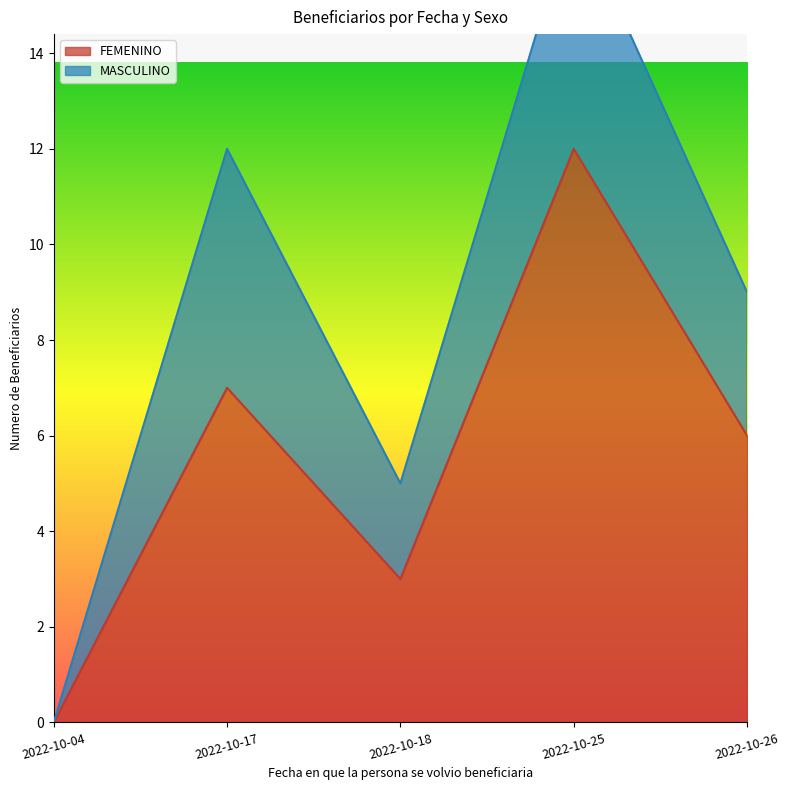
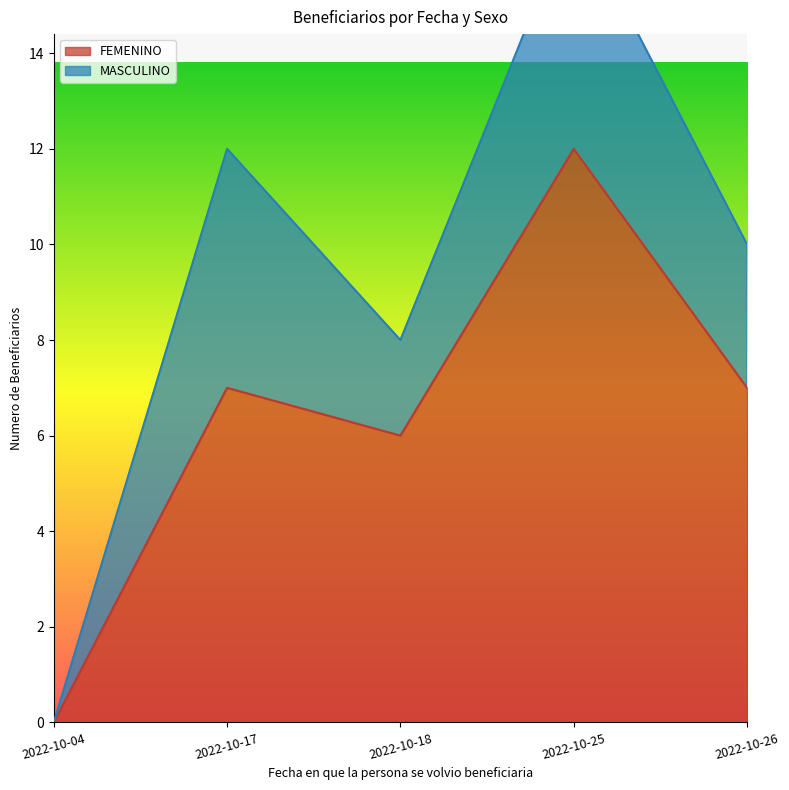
  {
    "FEMENINO": {
      "2022-10-17": 7,
-     "2022-10-18": 3,
+     "2022-10-18": 6,
      "2022-10-25": 12,
-     "2022-10-26": 6
+     "2022-10-26": 7
    },
    "MASCULINO": {
      "2022-10-17": 5,
      "2022-10-18": 2,
      "2022-10-26": 3
    }
  }
